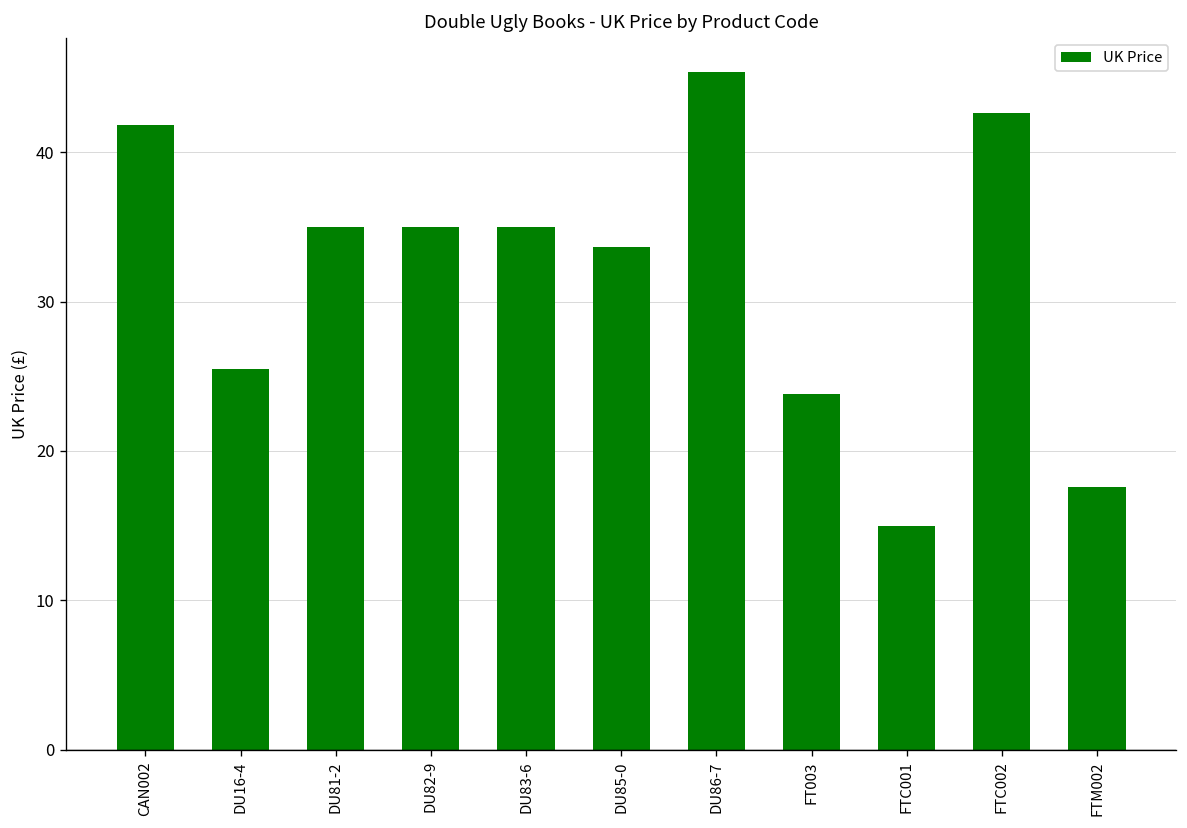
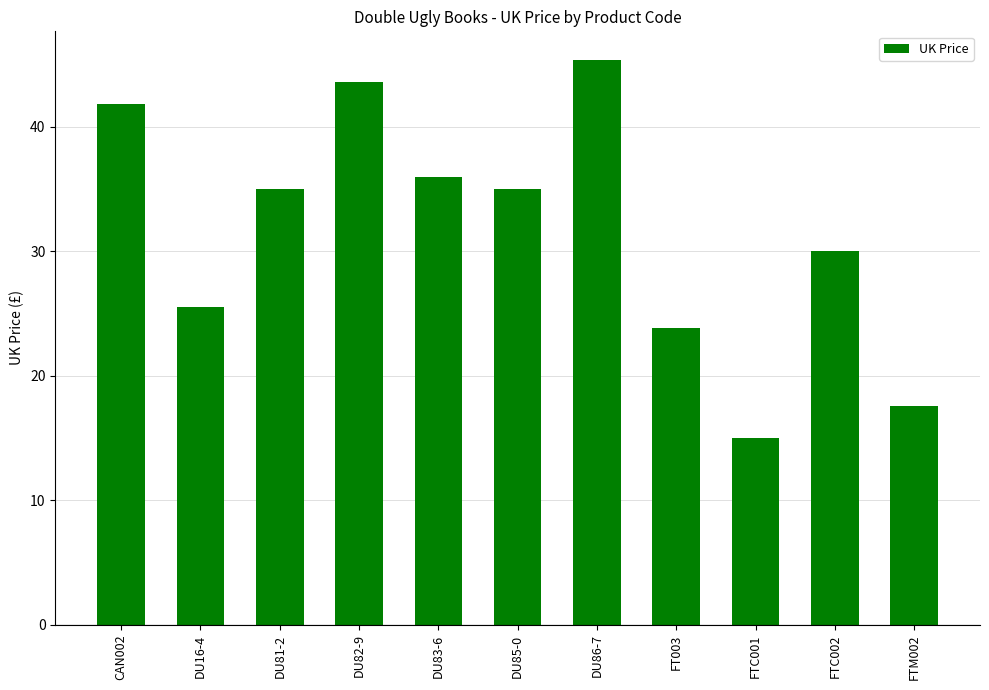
  {
    "CAN002": 41.8,
    "DU16-4": 25.5,
    "DU81-2": 35.0,
-   "DU82-9": 35.0,
-   "DU83-6": 35.0,
-   "DU85-0": 33.7,
+   "DU82-9": 43.6,
+   "DU83-6": 35.9,
+   "DU85-0": 35.0,
    "DU86-7": 45.4,
    "FT003": 23.8,
    "FTC001": 15.0,
-   "FTC002": 42.6,
+   "FTC002": 30.0,
    "FTM002": 17.6
  }
